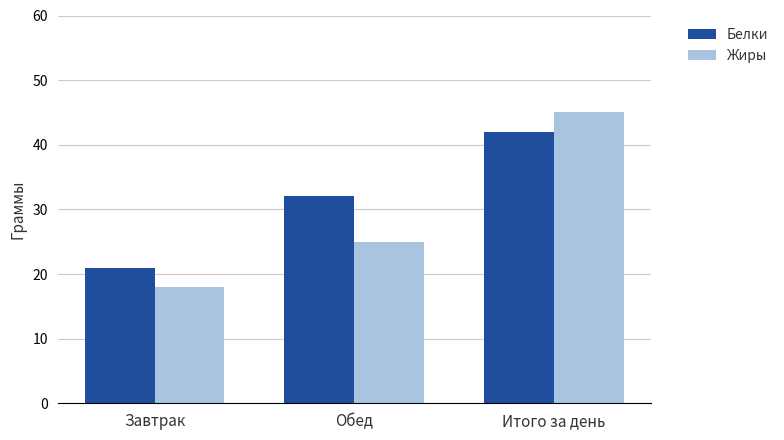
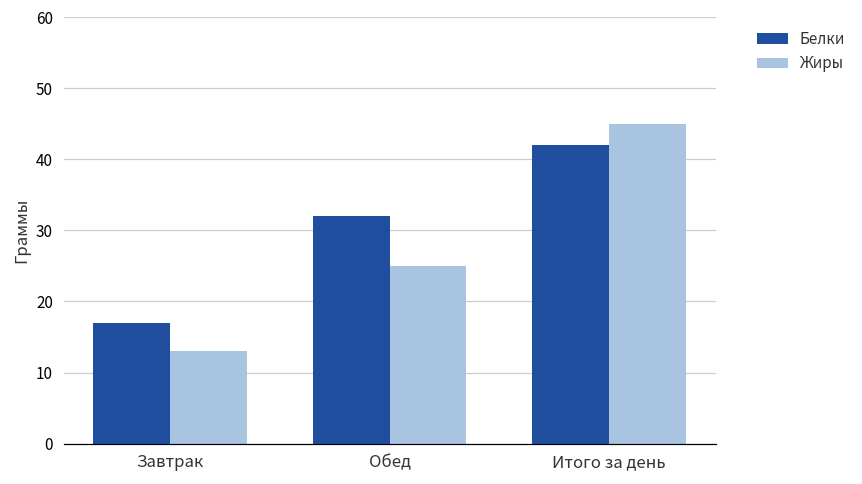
  {
    "Белки": {
-     "Завтрак": 21,
+     "Завтрак": 17,
      "Обед": 32,
      "Итого за день": 42
    },
    "Жиры": {
-     "Завтрак": 18,
+     "Завтрак": 13,
      "Обед": 25,
      "Итого за день": 45
    }
  }
